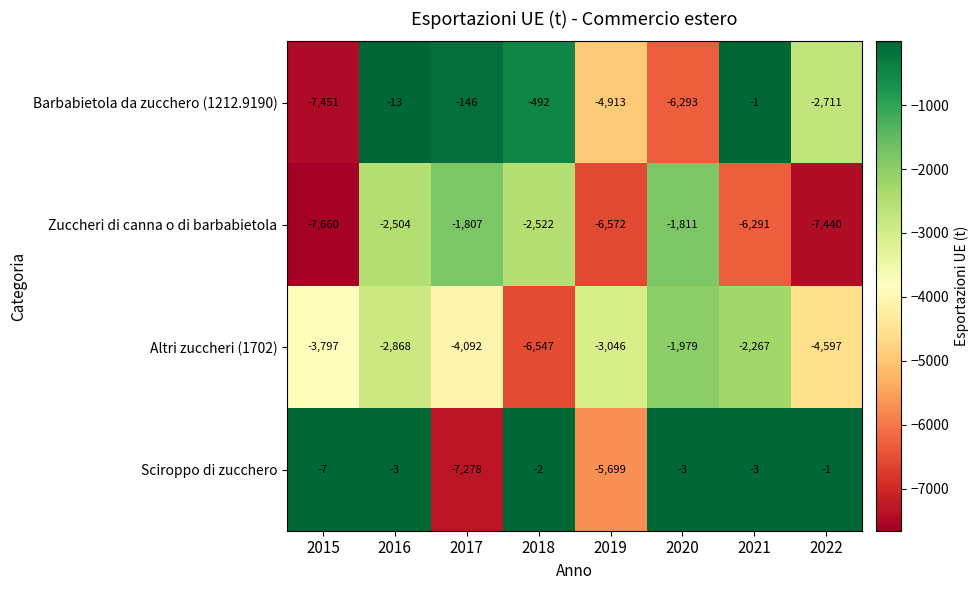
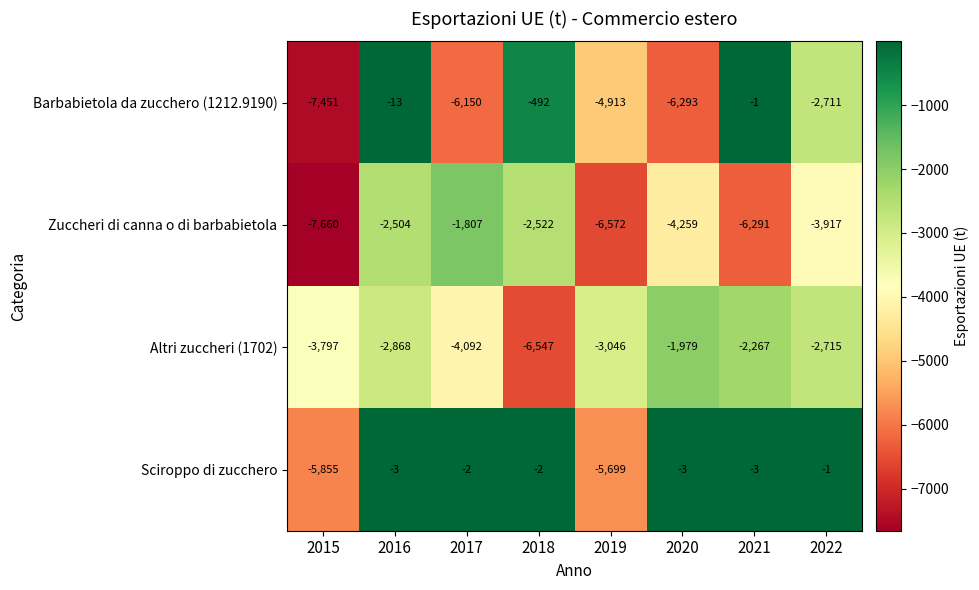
  {
    "Barbabietola da zucchero (1212.9190)": {
      "2015": "-7,451",
      "2016": "-13",
-     "2017": "-146",
+     "2017": "-6,150",
      "2018": "-492",
      "2019": "-4,913",
      "2020": "-6,293",
      "2021": "-1",
      "2022": "-2,711"
    },
    "Zuccheri di canna o di barbabietola": {
      "2015": "-7,660",
      "2016": "-2,504",
      "2017": "-1,807",
      "2018": "-2,522",
      "2019": "-6,572",
-     "2020": "-1,811",
+     "2020": "-4,259",
      "2021": "-6,291",
-     "2022": "-7,440"
+     "2022": "-3,917"
    },
    "Altri zuccheri (1702)": {
      "2015": "-3,797",
      "2016": "-2,868",
      "2017": "-4,092",
      "2018": "-6,547",
      "2019": "-3,046",
      "2020": "-1,979",
      "2021": "-2,267",
-     "2022": "-4,597"
+     "2022": "-2,715"
    },
    "Sciroppo di zucchero": {
-     "2015": "-7",
+     "2015": "-5,855",
      "2016": "-3",
-     "2017": "-7,278",
+     "2017": "-2",
      "2018": "-2",
      "2019": "-5,699",
      "2020": "-3",
      "2021": "-3",
      "2022": "-1"
    }
  }
